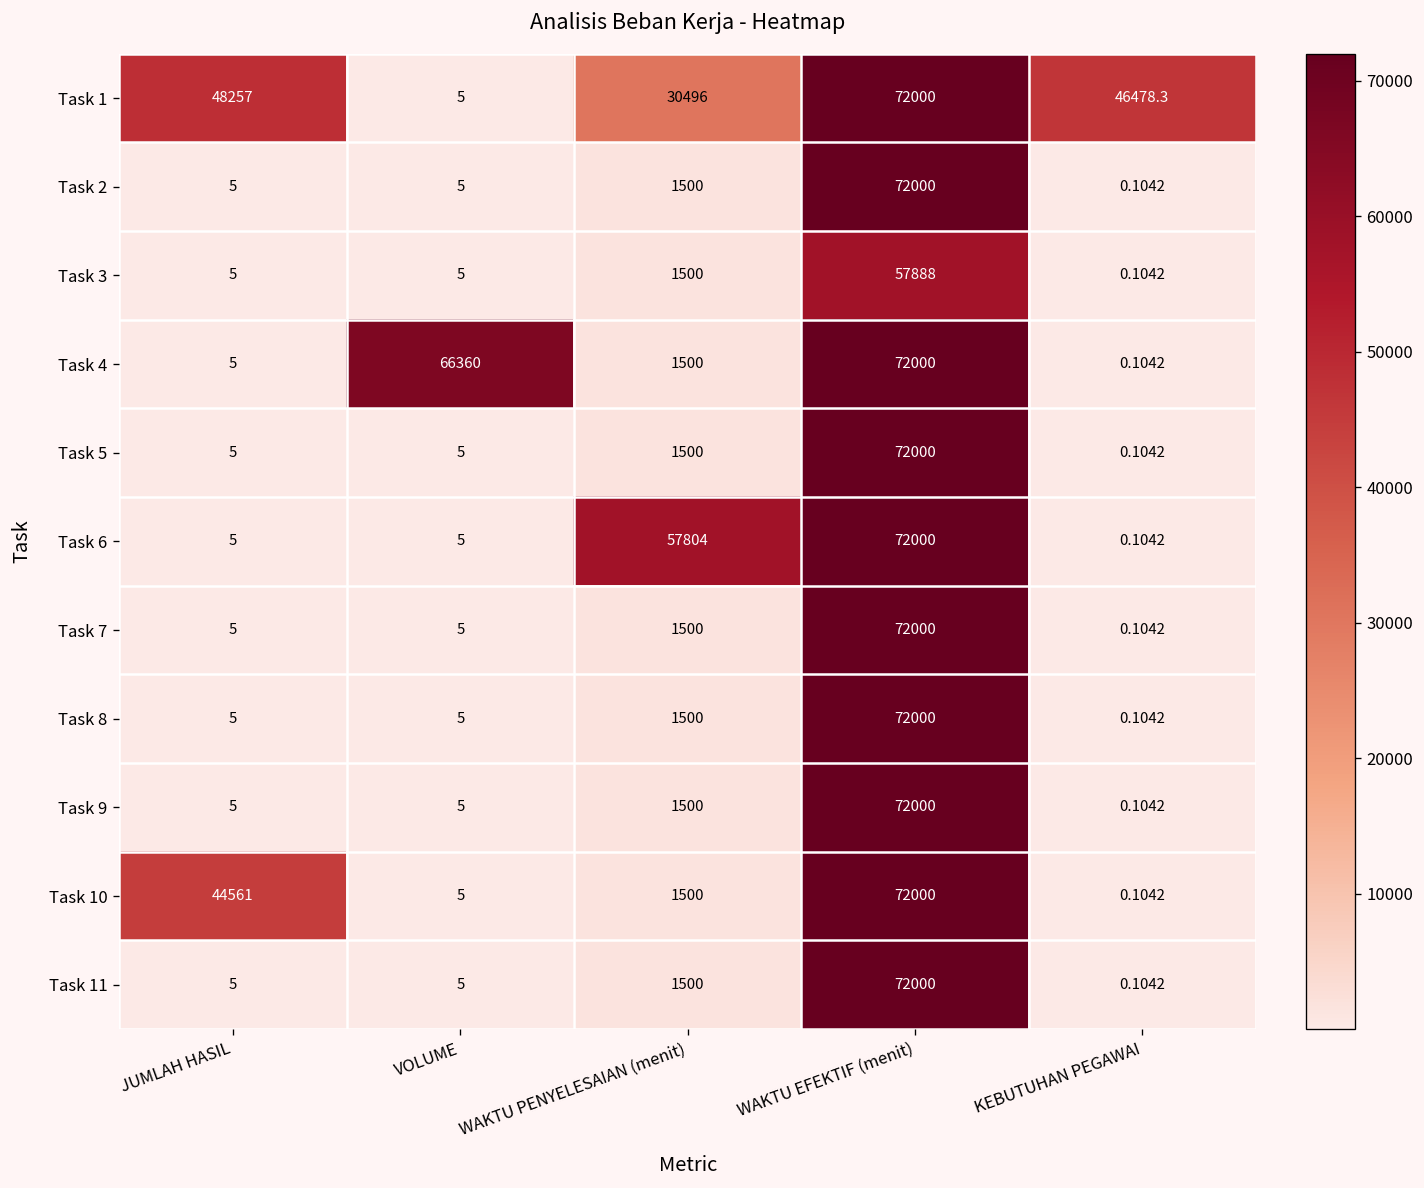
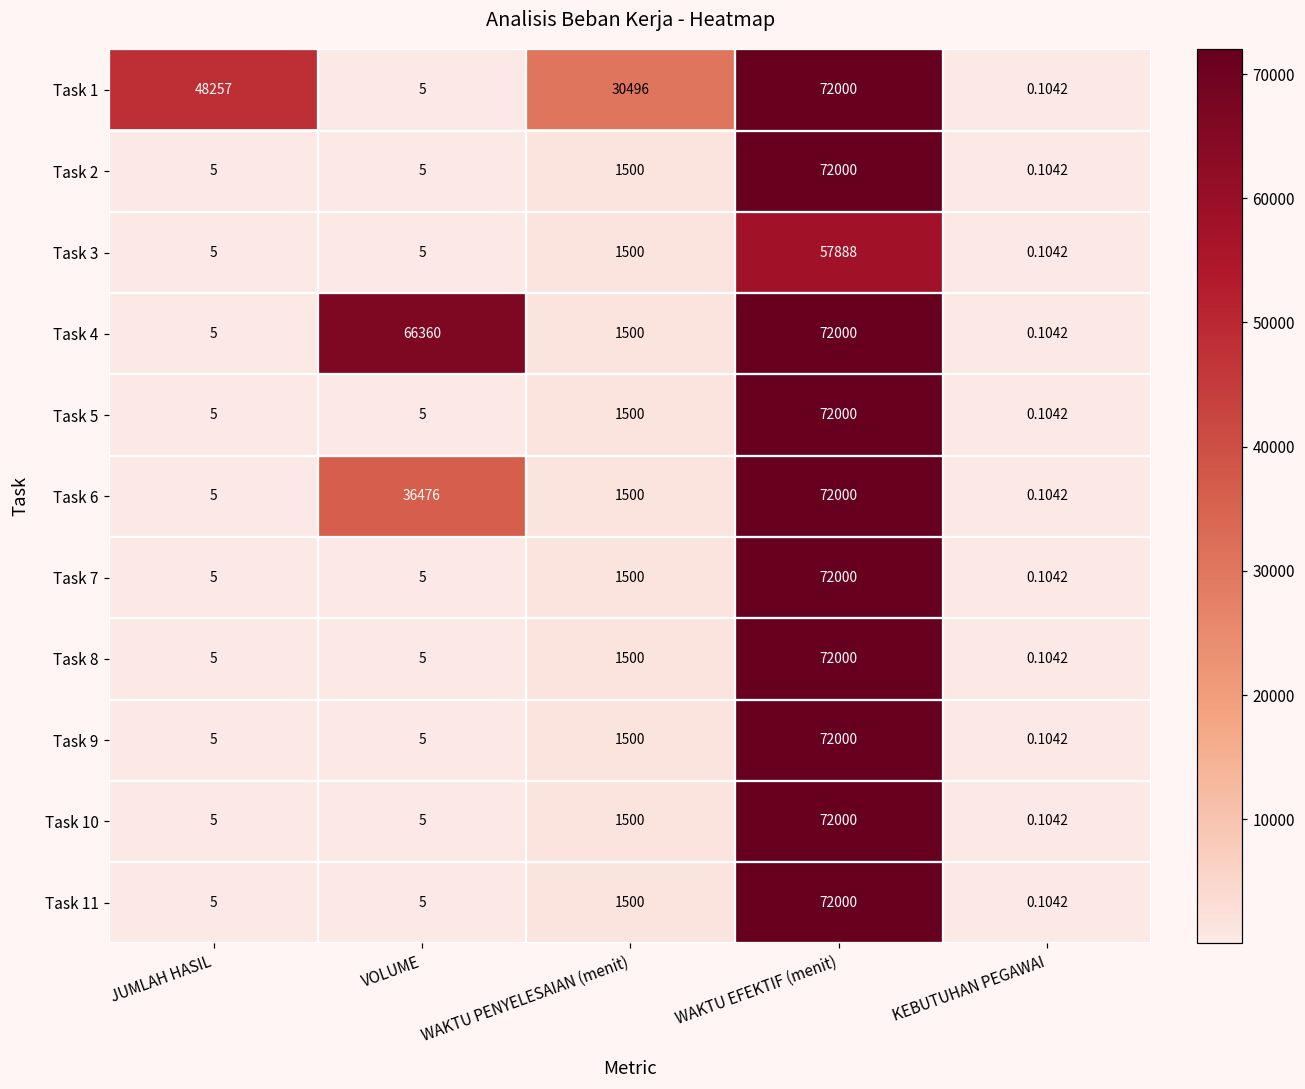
  {
    "Task 1": {
      "JUMLAH HASIL": 48257,
      "VOLUME": 5,
      "WAKTU PENYELESAIAN (menit)": 30496,
      "WAKTU EFEKTIF (menit)": 72000,
-     "KEBUTUHAN PEGAWAI": 46478.3
+     "KEBUTUHAN PEGAWAI": 0.1042
    },
    "Task 2": {
      "JUMLAH HASIL": 5,
      "VOLUME": 5,
      "WAKTU PENYELESAIAN (menit)": 1500,
      "WAKTU EFEKTIF (menit)": 72000,
      "KEBUTUHAN PEGAWAI": 0.1042
    },
    "Task 3": {
      "JUMLAH HASIL": 5,
      "VOLUME": 5,
      "WAKTU PENYELESAIAN (menit)": 1500,
      "WAKTU EFEKTIF (menit)": 57888,
      "KEBUTUHAN PEGAWAI": 0.1042
    },
    "Task 4": {
      "JUMLAH HASIL": 5,
      "VOLUME": 66360,
      "WAKTU PENYELESAIAN (menit)": 1500,
      "WAKTU EFEKTIF (menit)": 72000,
      "KEBUTUHAN PEGAWAI": 0.1042
    },
    "Task 5": {
      "JUMLAH HASIL": 5,
      "VOLUME": 5,
      "WAKTU PENYELESAIAN (menit)": 1500,
      "WAKTU EFEKTIF (menit)": 72000,
      "KEBUTUHAN PEGAWAI": 0.1042
    },
    "Task 6": {
      "JUMLAH HASIL": 5,
-     "VOLUME": 5,
-     "WAKTU PENYELESAIAN (menit)": 57804,
+     "VOLUME": 36476,
+     "WAKTU PENYELESAIAN (menit)": 1500,
      "WAKTU EFEKTIF (menit)": 72000,
      "KEBUTUHAN PEGAWAI": 0.1042
    },
    "Task 7": {
      "JUMLAH HASIL": 5,
      "VOLUME": 5,
      "WAKTU PENYELESAIAN (menit)": 1500,
      "WAKTU EFEKTIF (menit)": 72000,
      "KEBUTUHAN PEGAWAI": 0.1042
    },
    "Task 8": {
      "JUMLAH HASIL": 5,
      "VOLUME": 5,
      "WAKTU PENYELESAIAN (menit)": 1500,
      "WAKTU EFEKTIF (menit)": 72000,
      "KEBUTUHAN PEGAWAI": 0.1042
    },
    "Task 9": {
      "JUMLAH HASIL": 5,
      "VOLUME": 5,
      "WAKTU PENYELESAIAN (menit)": 1500,
      "WAKTU EFEKTIF (menit)": 72000,
      "KEBUTUHAN PEGAWAI": 0.1042
    },
    "Task 10": {
-     "JUMLAH HASIL": 44561,
+     "JUMLAH HASIL": 5,
      "VOLUME": 5,
      "WAKTU PENYELESAIAN (menit)": 1500,
      "WAKTU EFEKTIF (menit)": 72000,
      "KEBUTUHAN PEGAWAI": 0.1042
    },
    "Task 11": {
      "JUMLAH HASIL": 5,
      "VOLUME": 5,
      "WAKTU PENYELESAIAN (menit)": 1500,
      "WAKTU EFEKTIF (menit)": 72000,
      "KEBUTUHAN PEGAWAI": 0.1042
    }
  }
